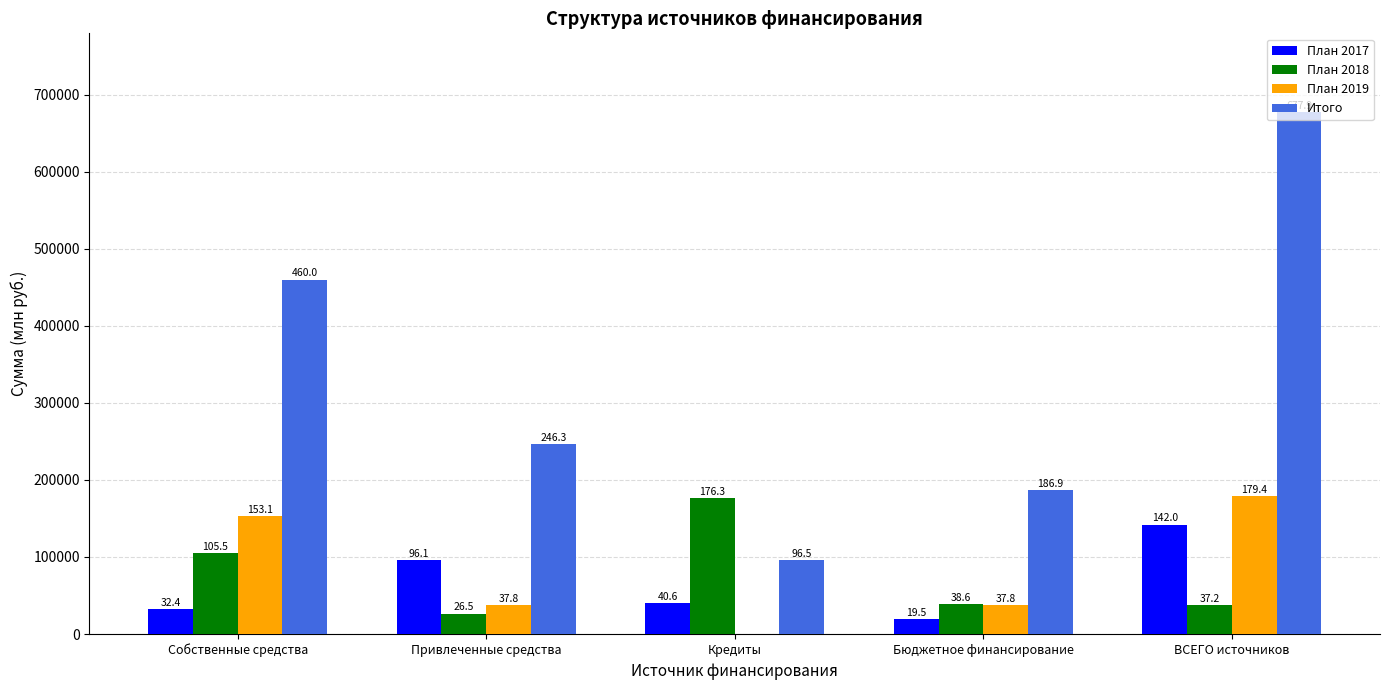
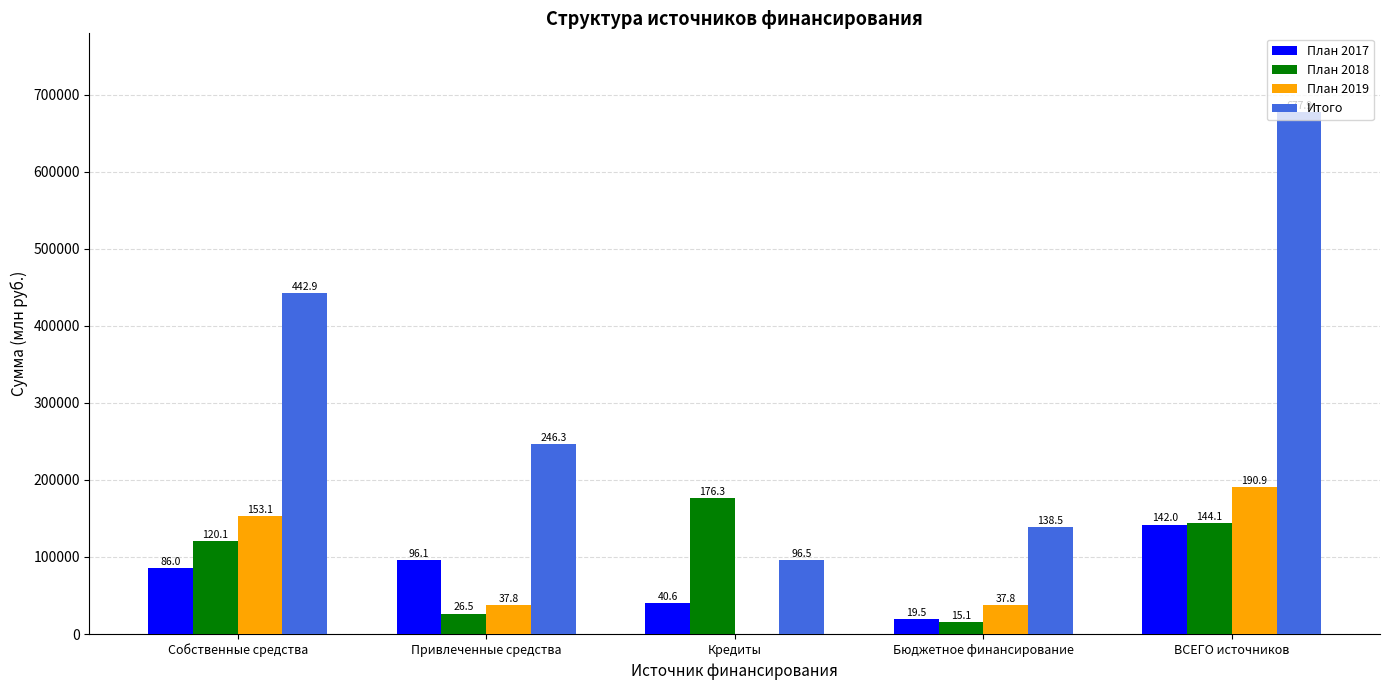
  {
    "План 2017": {
-     "Собственные средства": 32.4
+     "Собственные средства": 86.0
    },
    "План 2018": {
-     "Собственные средства": 105.5,
-     "Бюджетное финансирование": 38.6,
-     "ВСЕГО источников": 37.2
+     "Собственные средства": 120.1,
+     "Бюджетное финансирование": 15.1,
+     "ВСЕГО источников": 144.1
    },
    "План 2019": {
-     "ВСЕГО источников": 179.4
+     "ВСЕГО источников": 190.9
    },
    "Итого": {
-     "Собственные средства": 460.0,
-     "Бюджетное финансирование": 186.9
+     "Собственные средства": 442.9,
+     "Бюджетное финансирование": 138.5
    }
  }
